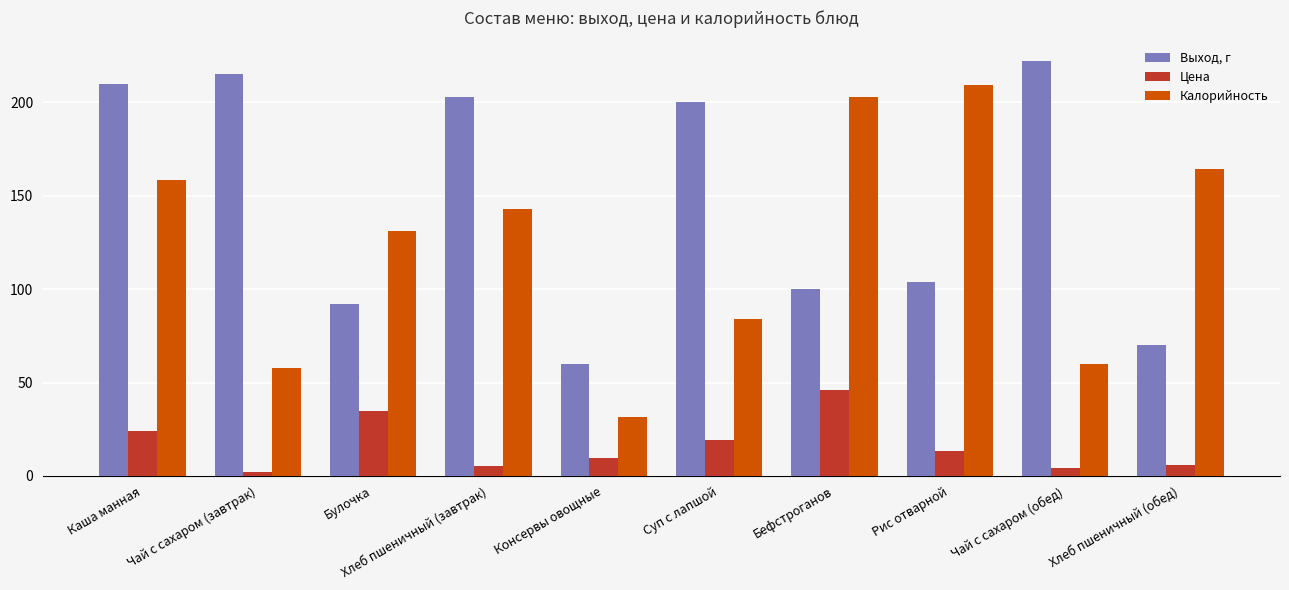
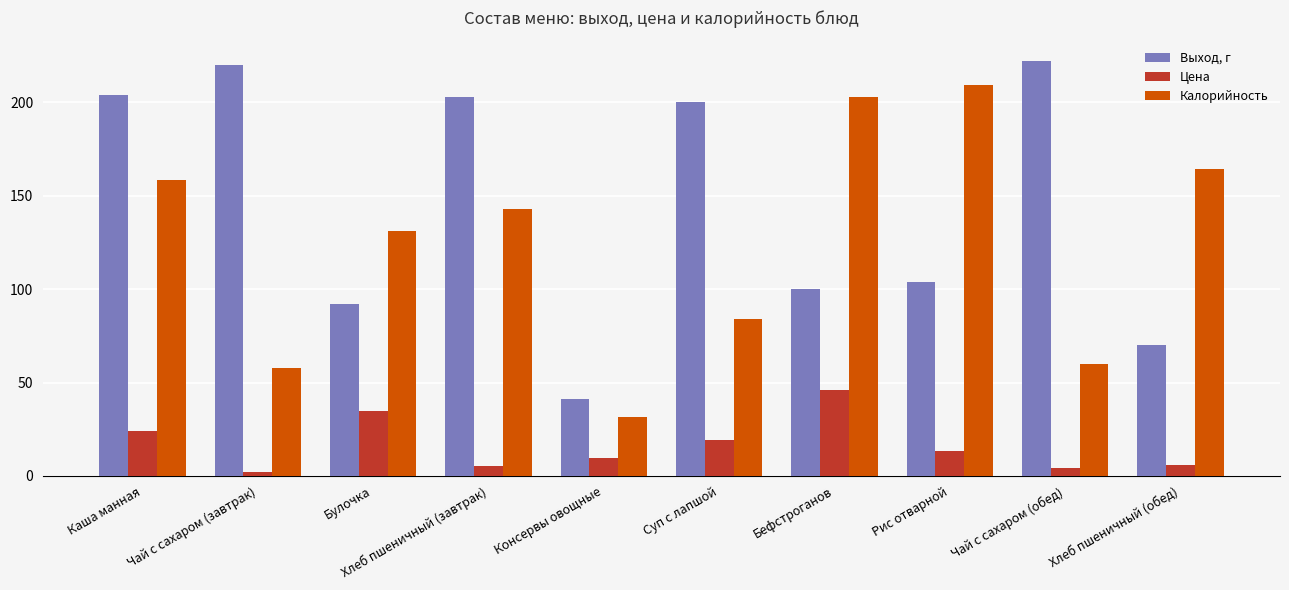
  {
    "Выход, г": {
-     "Каша манная": 210,
-     "Чай с сахаром (завтрак)": 215,
+     "Каша манная": 204,
+     "Чай с сахаром (завтрак)": 220,
      "Булочка": 92,
      "Хлеб пшеничный (завтрак)": 203,
-     "Консервы овощные": 60,
+     "Консервы овощные": 41,
      "Суп с лапшой": 200,
      "Бефстроганов": 100,
      "Рис отварной": 104,
      "Чай с сахаром (обед)": 222,
      "Хлеб пшеничный (обед)": 70
    }
  }
